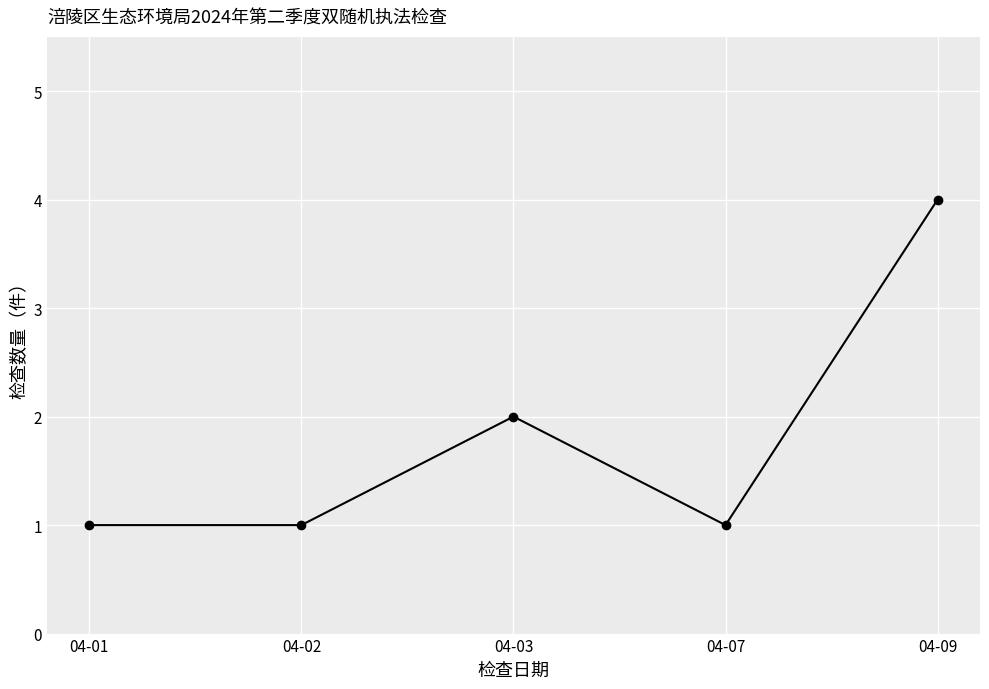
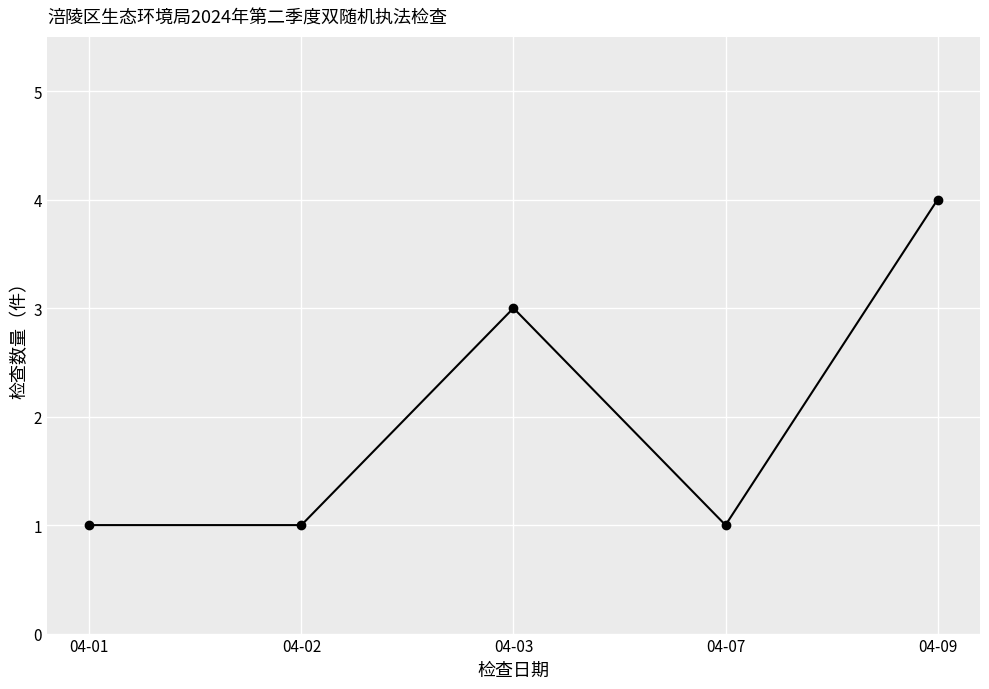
  {
    "04-01": 1,
    "04-02": 1,
-   "04-03": 2,
+   "04-03": 3,
    "04-07": 1,
    "04-09": 4
  }
